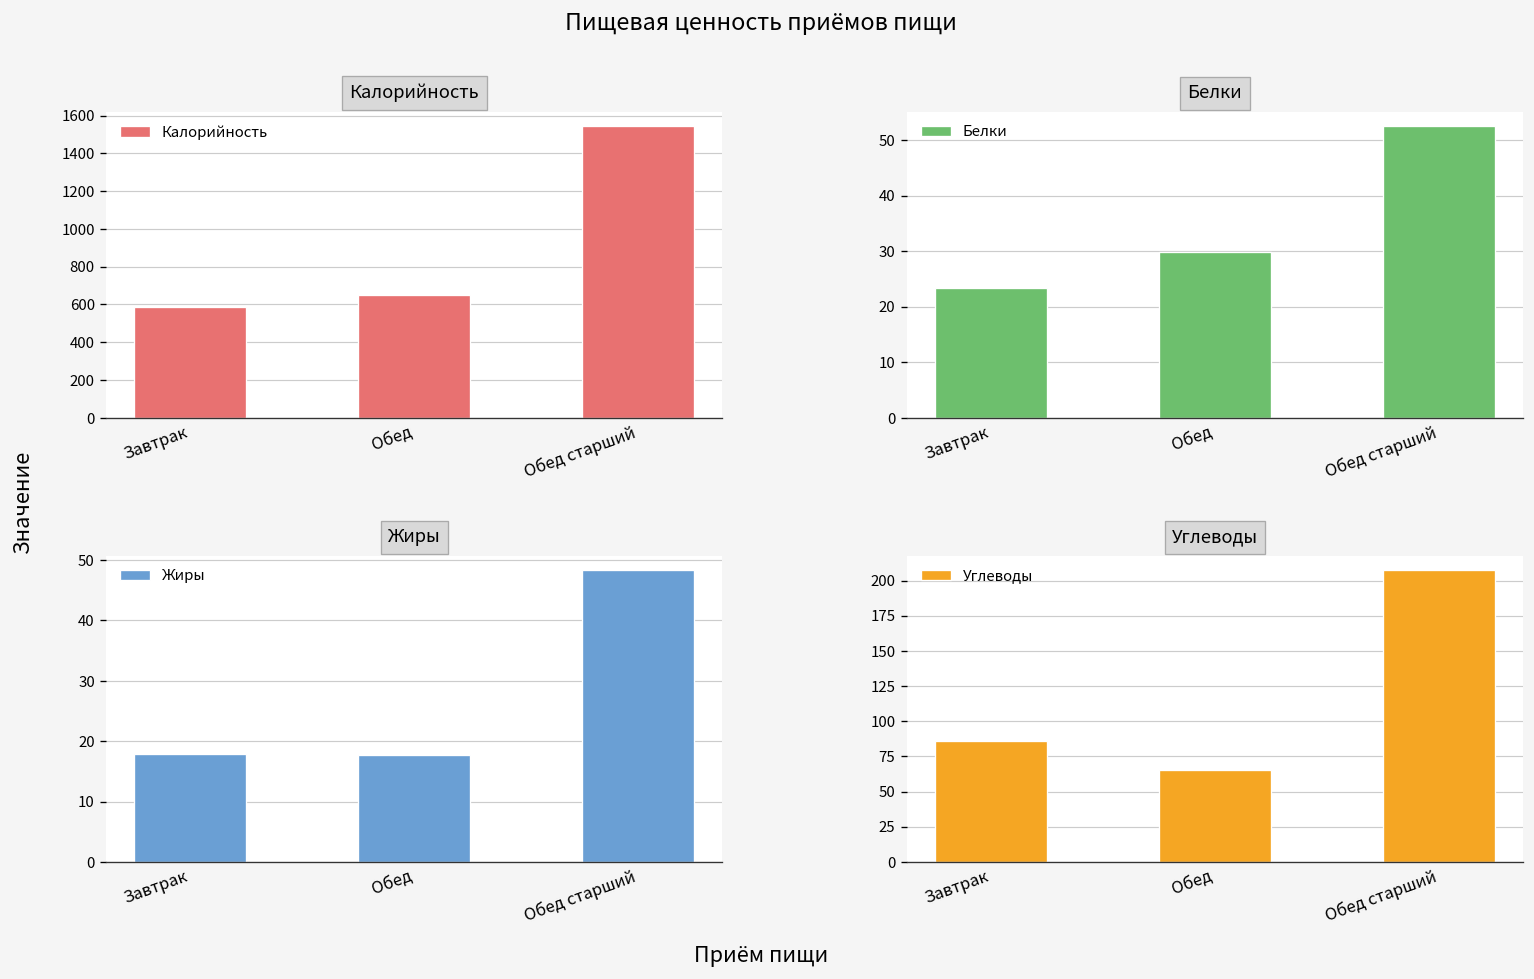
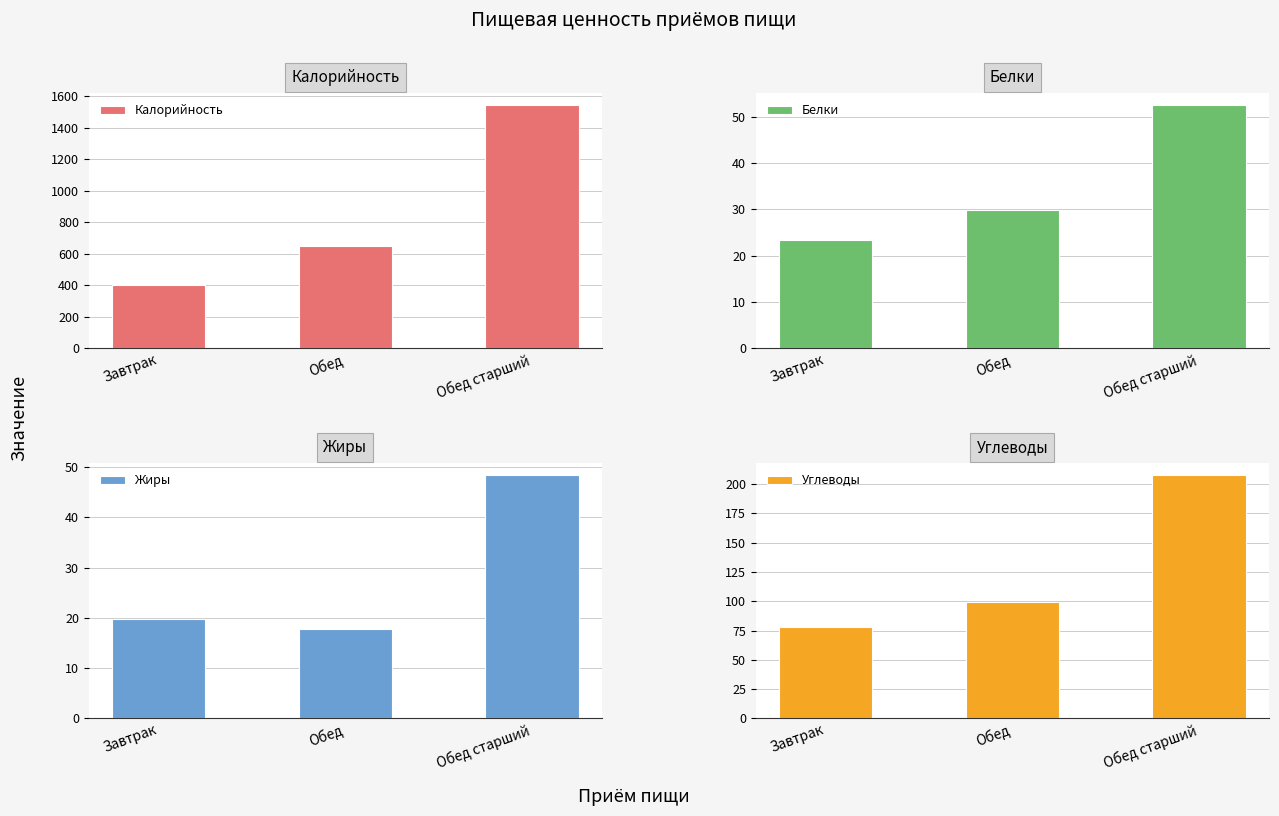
  {
    "Калорийность": {
-     "Завтрак": 590,
+     "Завтрак": 400,
      "Обед": 650,
      "Обед старший": 1540
    },
    "Белки": {
      "Завтрак": 23,
      "Обед": 30,
      "Обед старший": 52
    },
    "Жиры": {
-     "Завтрак": 18,
+     "Завтрак": 20,
      "Обед": 18,
      "Обед старший": 48
    },
    "Углеводы": {
-     "Завтрак": 86,
-     "Обед": 66,
+     "Завтрак": 78,
+     "Обед": 99,
      "Обед старший": 207
    }
  }
